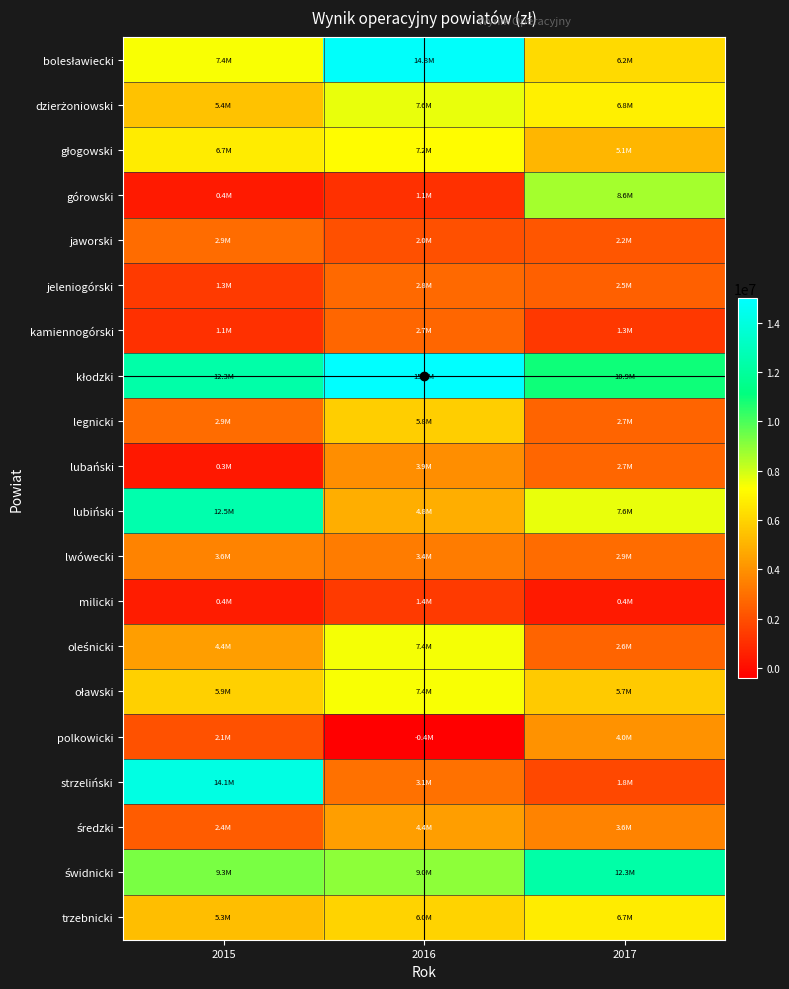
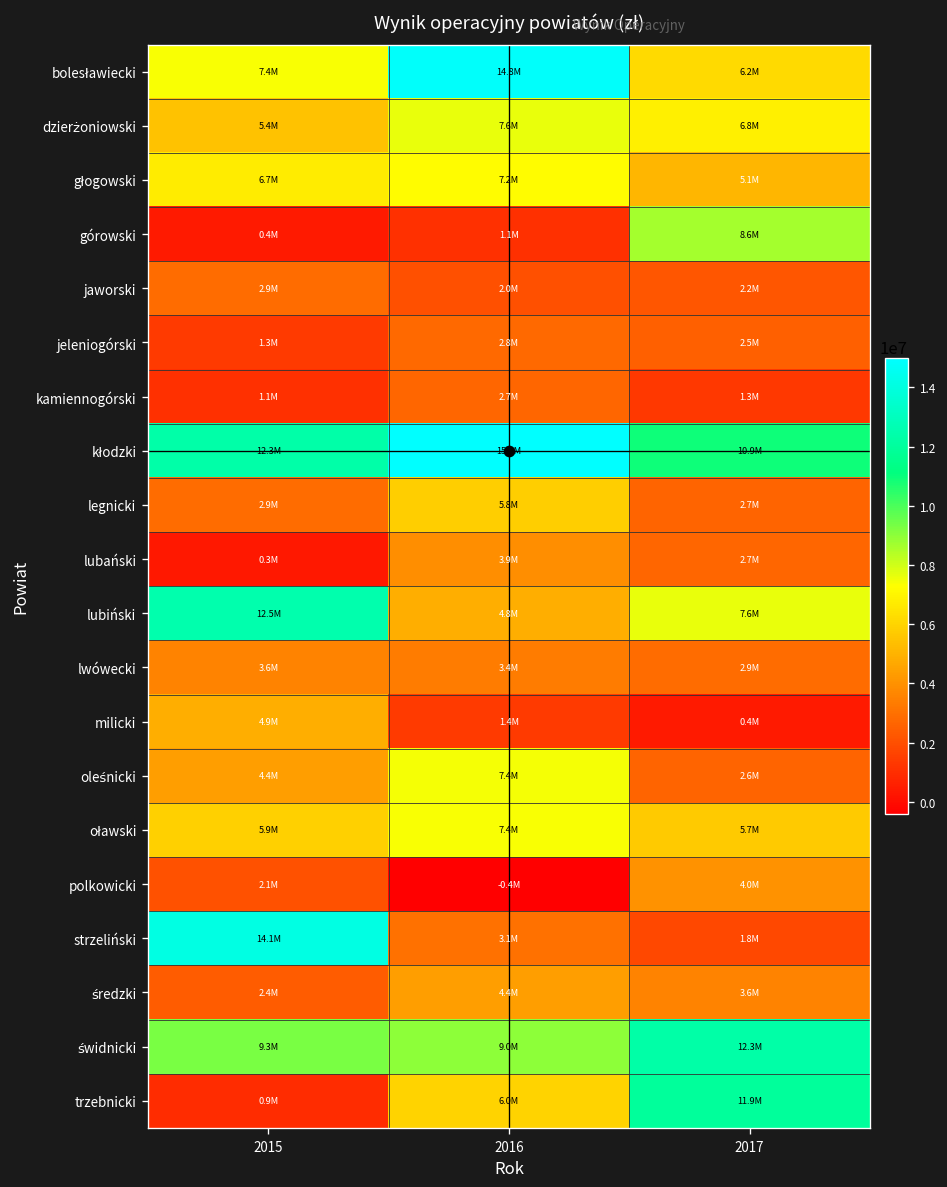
  {
    "bolesławiecki": {
      "2015": "7.4M",
      "2016": "14.8M",
      "2017": "6.2M"
    },
    "dzierżoniowski": {
      "2015": "5.4M",
      "2016": "7.6M",
      "2017": "6.8M"
    },
    "głogowski": {
      "2015": "6.7M",
      "2016": "7.2M",
      "2017": "5.1M"
    },
    "górowski": {
      "2015": "0.4M",
      "2016": "1.1M",
      "2017": "8.6M"
    },
    "jaworski": {
      "2015": "2.9M",
      "2016": "2.0M",
      "2017": "2.2M"
    },
    "jeleniogórski": {
      "2015": "1.3M",
      "2016": "2.8M",
      "2017": "2.5M"
    },
    "kamiennogórski": {
      "2015": "1.1M",
      "2016": "2.7M",
      "2017": "1.3M"
    },
    "kłodzki": {
      "2015": "12.3M",
      "2017": "10.9M"
    },
    "legnicki": {
      "2015": "2.9M",
      "2016": "5.8M",
      "2017": "2.7M"
    },
    "lubański": {
      "2015": "0.3M",
      "2016": "3.9M",
      "2017": "2.7M"
    },
    "lubiński": {
      "2015": "12.5M",
      "2016": "4.8M",
      "2017": "7.6M"
    },
    "lwówecki": {
      "2015": "3.6M",
      "2016": "3.4M",
      "2017": "2.9M"
    },
    "milicki": {
-     "2015": "0.4M",
+     "2015": "4.9M",
      "2016": "1.4M",
      "2017": "0.4M"
    },
    "oleśnicki": {
      "2015": "4.4M",
      "2016": "7.4M",
      "2017": "2.6M"
    },
    "oławski": {
      "2015": "5.9M",
      "2016": "7.4M",
      "2017": "5.7M"
    },
    "polkowicki": {
      "2015": "2.1M",
      "2016": "-0.4M",
      "2017": "4.0M"
    },
    "strzeliński": {
      "2015": "14.1M",
      "2016": "3.1M",
      "2017": "1.8M"
    },
    "średzki": {
      "2015": "2.4M",
      "2016": "4.4M",
      "2017": "3.6M"
    },
    "świdnicki": {
      "2015": "9.3M",
      "2016": "9.0M",
      "2017": "12.3M"
    },
    "trzebnicki": {
-     "2015": "5.3M",
+     "2015": "0.9M",
      "2016": "6.0M",
-     "2017": "6.7M"
+     "2017": "11.9M"
    }
  }
